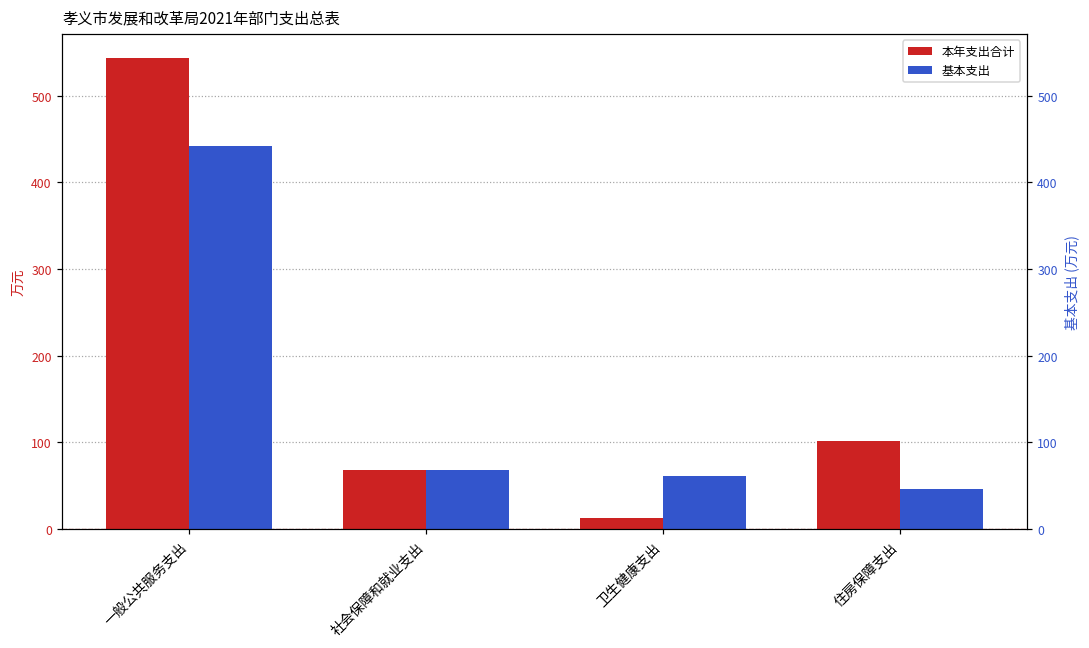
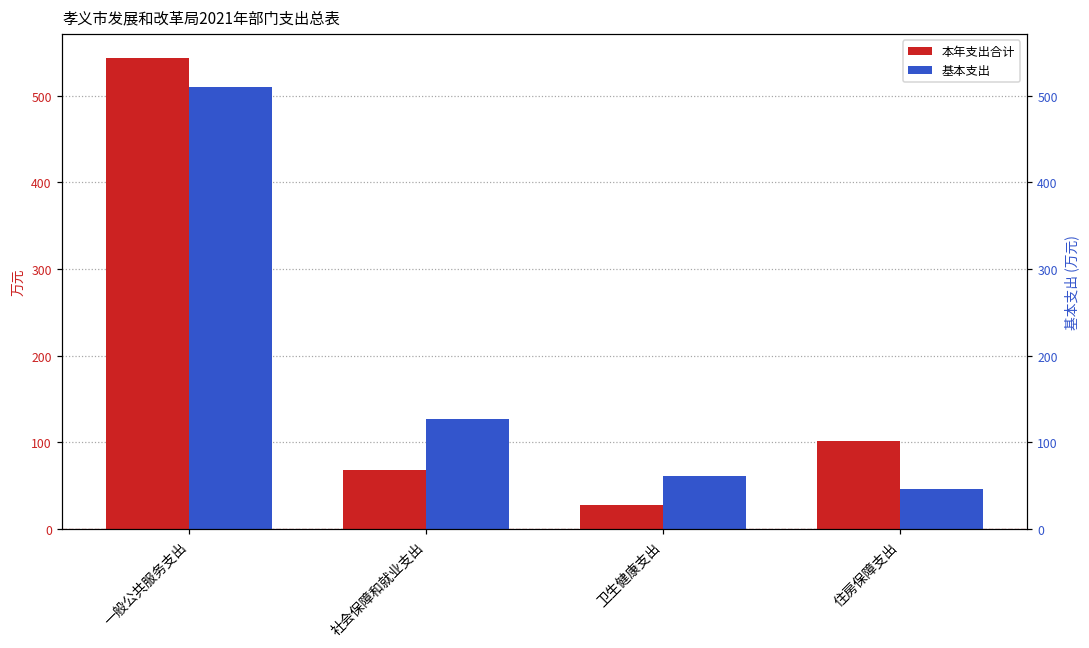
  {
    "本年支出合计": {
      "一般公共服务支出": 540,
      "社会保障和就业支出": 70,
-     "卫生健康支出": 10,
+     "卫生健康支出": 30,
      "住房保障支出": 100
    },
    "基本支出": {
-     "一般公共服务支出": 440,
-     "社会保障和就业支出": 70,
+     "一般公共服务支出": 510,
+     "社会保障和就业支出": 130,
      "卫生健康支出": 60,
      "住房保障支出": 50
    }
  }
